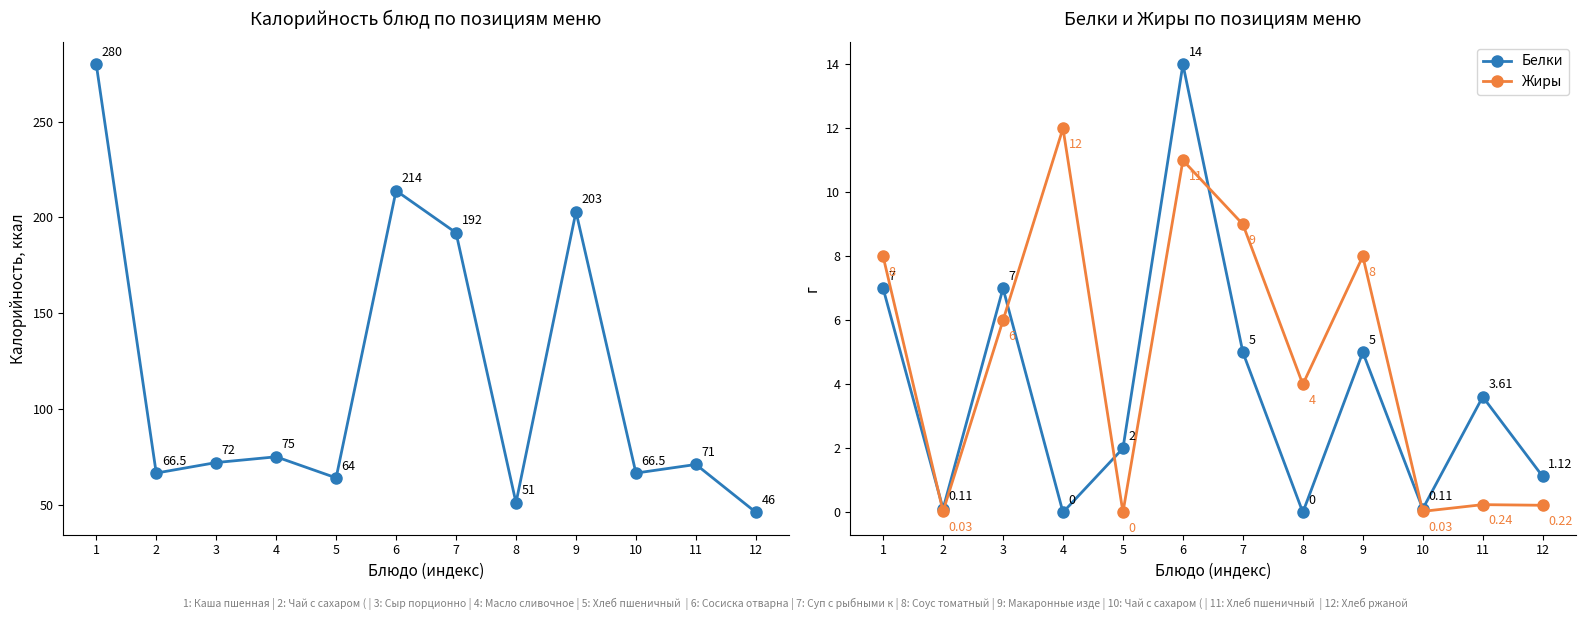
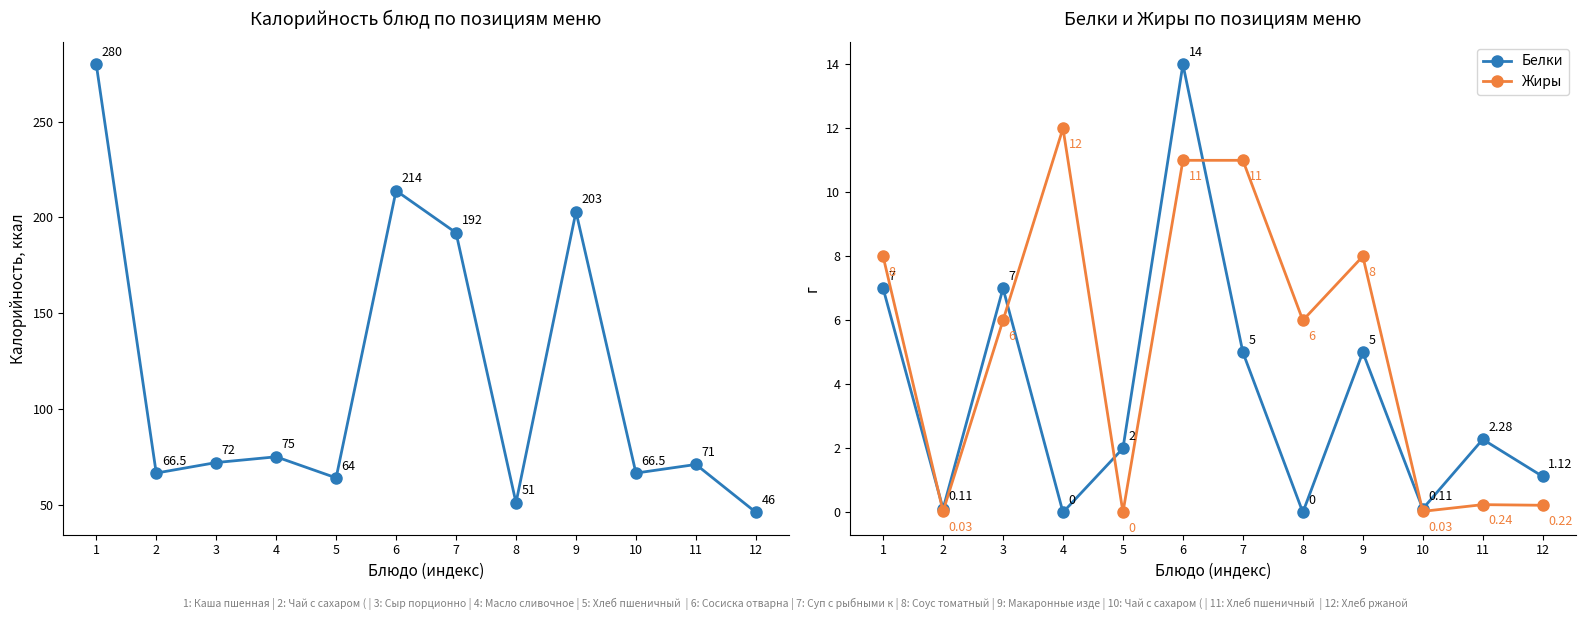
  {
    "Калорийность блюд по позициям меню": {
      "1": 280,
      "2": 66.5,
      "3": 72,
      "4": 75,
      "5": 64,
      "6": 214,
      "7": 192,
      "8": 51,
      "9": 203,
      "10": 66.5,
      "11": 71,
      "12": 46
    },
    "Белки и Жиры по позициям меню": {
      "Белки": {
        "2": 0.11,
        "3": 7,
        "4": 0,
        "5": 2,
        "6": 14,
        "7": 5,
        "8": 0,
        "9": 5,
        "10": 0.11,
-       "11": 3.61,
+       "11": 2.28,
        "12": 1.12
      },
      "Жиры": {
        "2": 0.03,
        "3": 6,
        "4": 12,
        "5": 0,
        "6": 11,
-       "7": 9,
-       "8": 4,
+       "7": 11,
+       "8": 6,
        "9": 8,
        "10": 0.03,
        "11": 0.24,
        "12": 0.22
      }
    }
  }
